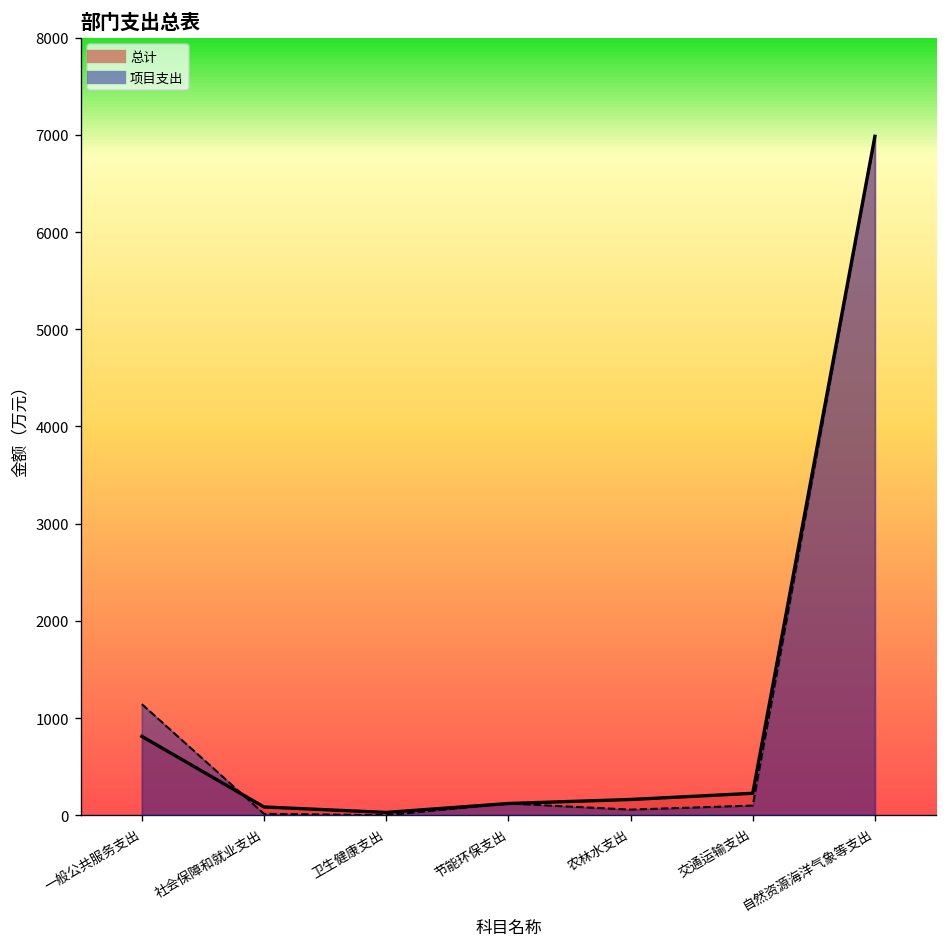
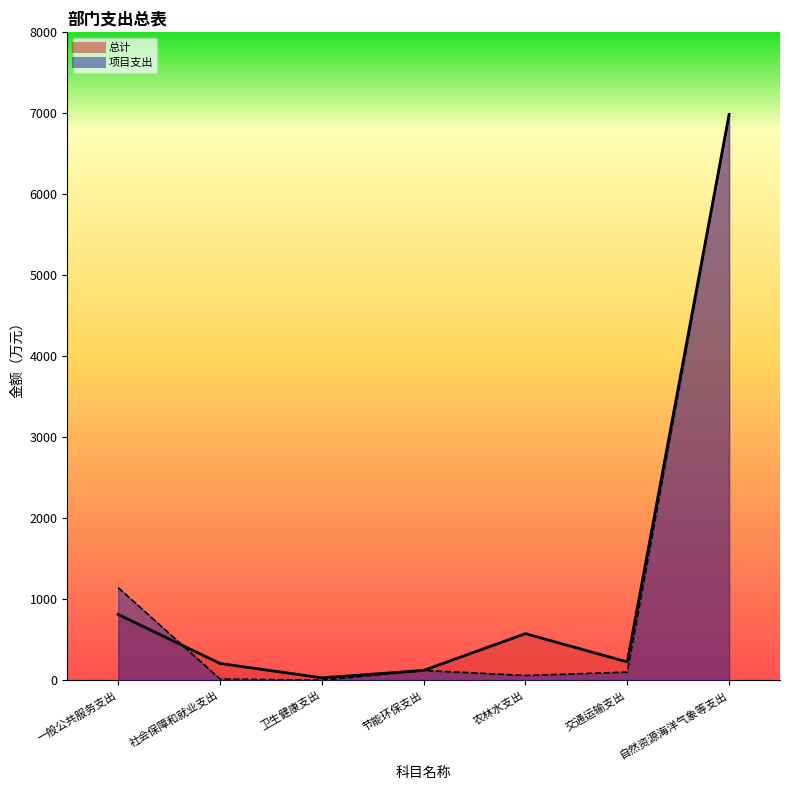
  {
    "总计": {
      "一般公共服务支出": 800,
-     "社会保障和就业支出": 100,
-     "农林水支出": 200,
+     "社会保障和就业支出": 200,
+     "农林水支出": 600,
      "交通运输支出": 200
    },
    "项目支出": {
      "一般公共服务支出": 1100,
      "社会保障和就业支出": 0,
      "农林水支出": 100,
      "交通运输支出": 100
    }
  }
